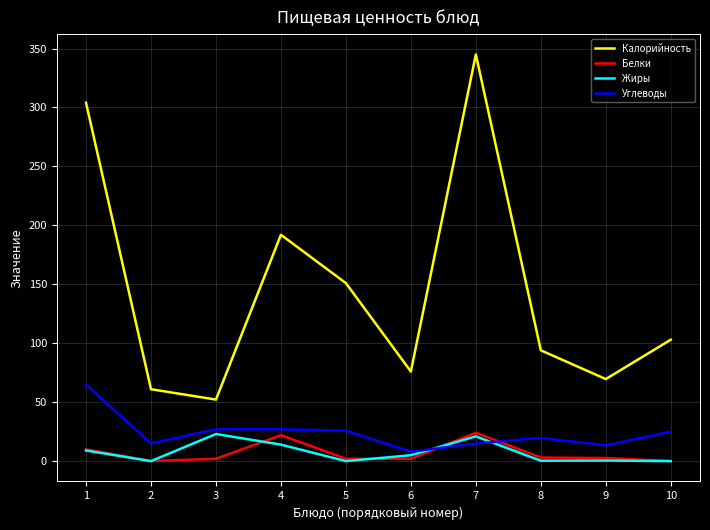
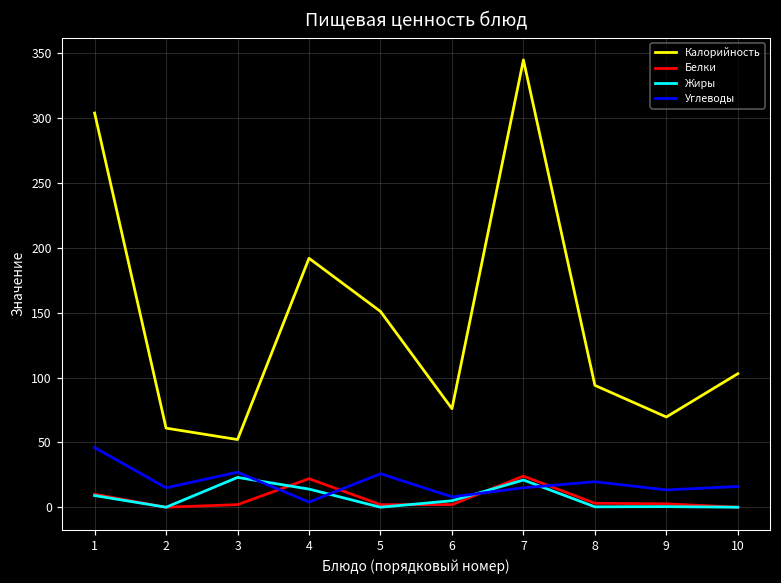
  {
    "Калорийность": {
      "1": 304,
      "2": 61,
      "3": 52,
      "4": 192,
      "5": 151,
      "6": 76,
      "7": 345,
      "8": 94,
      "9": 70,
      "10": 103
    },
    "Белки": {
      "3": 2,
      "4": 22,
      "6": 2,
      "7": 24,
      "8": 3,
      "9": 3
    },
    "Жиры": {
      "3": 23,
      "4": 14,
      "6": 5,
      "7": 21,
      "8": 0,
      "9": 0
    },
    "Углеводы": {
-     "1": 65,
+     "1": 46,
      "2": 15,
      "3": 27,
-     "4": 27,
+     "4": 4,
      "5": 26,
      "6": 8,
      "7": 15,
      "8": 20,
      "9": 13,
-     "10": 25
+     "10": 16
    }
  }
